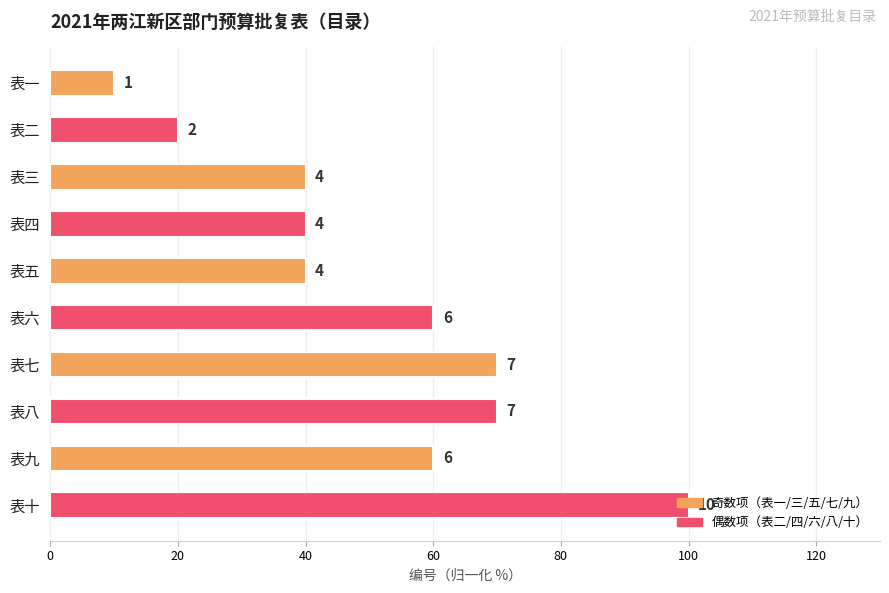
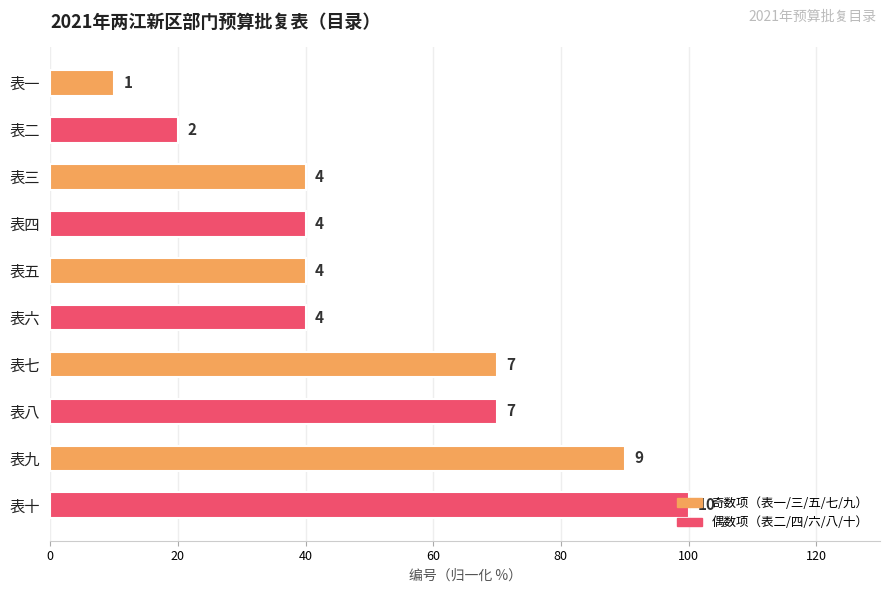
  {
-   "表六": 6,
-   "表九": 6
+   "表六": 4,
+   "表九": 9
  }
